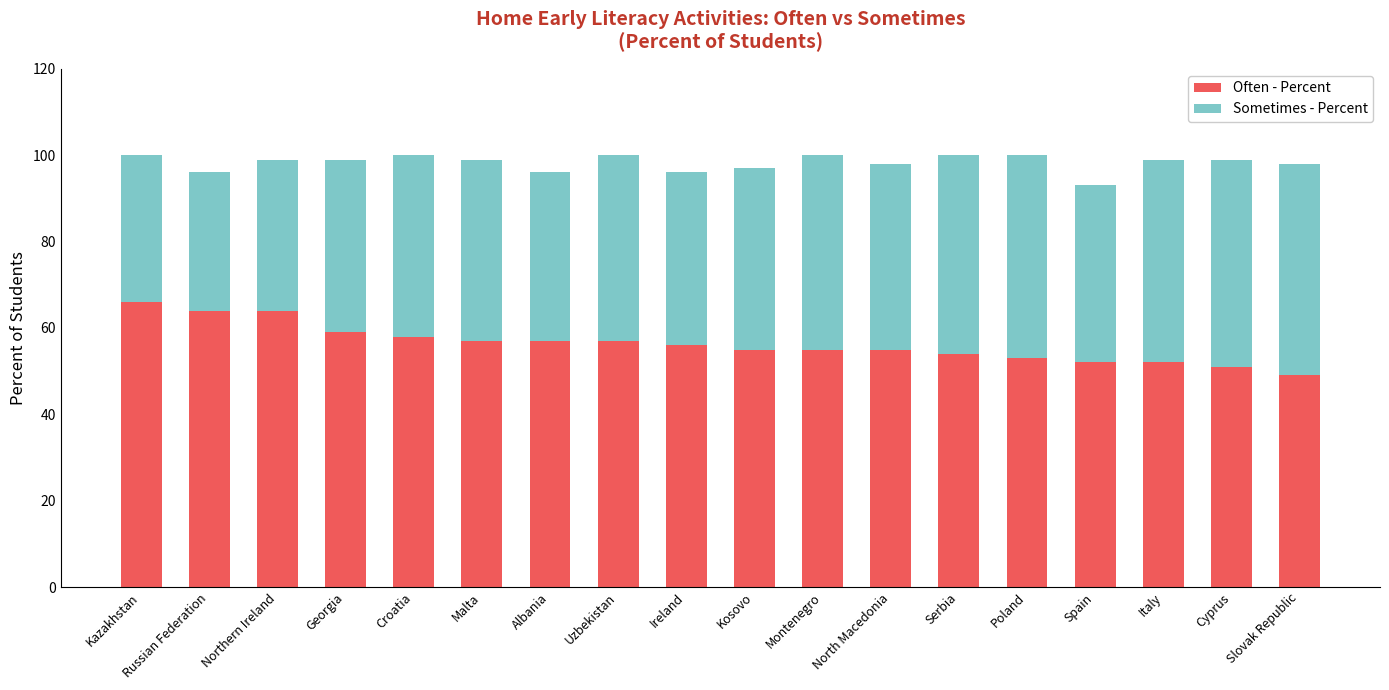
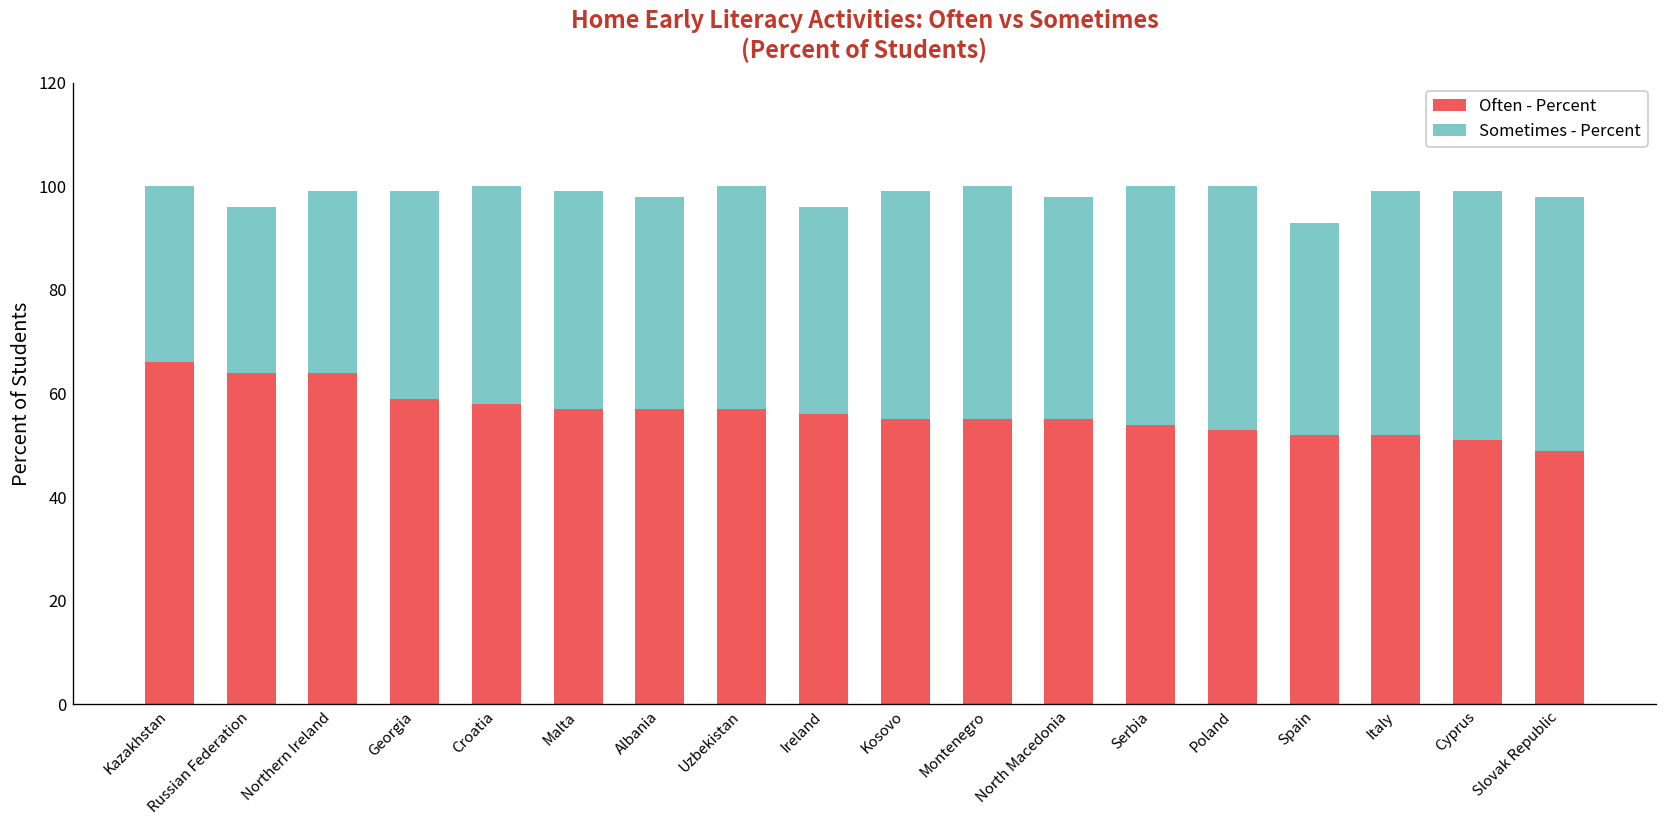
  {
    "Often - Percent": {
      "Kazakhstan": 66,
      "Russian Federation": 64,
      "Northern Ireland": 64,
      "Georgia": 59,
      "Croatia": 58,
      "Malta": 57,
      "Albania": 57,
      "Uzbekistan": 57,
      "Ireland": 56,
      "Kosovo": 55,
      "Montenegro": 55,
      "North Macedonia": 55,
      "Serbia": 54,
      "Poland": 53,
      "Spain": 52,
      "Italy": 52,
      "Cyprus": 51,
      "Slovak Republic": 49
    },
    "Sometimes - Percent": {
      "Kazakhstan": 34,
      "Russian Federation": 32,
      "Northern Ireland": 35,
      "Georgia": 40,
      "Croatia": 42,
      "Malta": 42,
-     "Albania": 39,
+     "Albania": 41,
      "Uzbekistan": 43,
      "Ireland": 40,
-     "Kosovo": 42,
+     "Kosovo": 44,
      "Montenegro": 45,
      "North Macedonia": 43,
      "Serbia": 46,
      "Poland": 47,
      "Spain": 41,
      "Italy": 47,
      "Cyprus": 48,
      "Slovak Republic": 49
    }
  }
